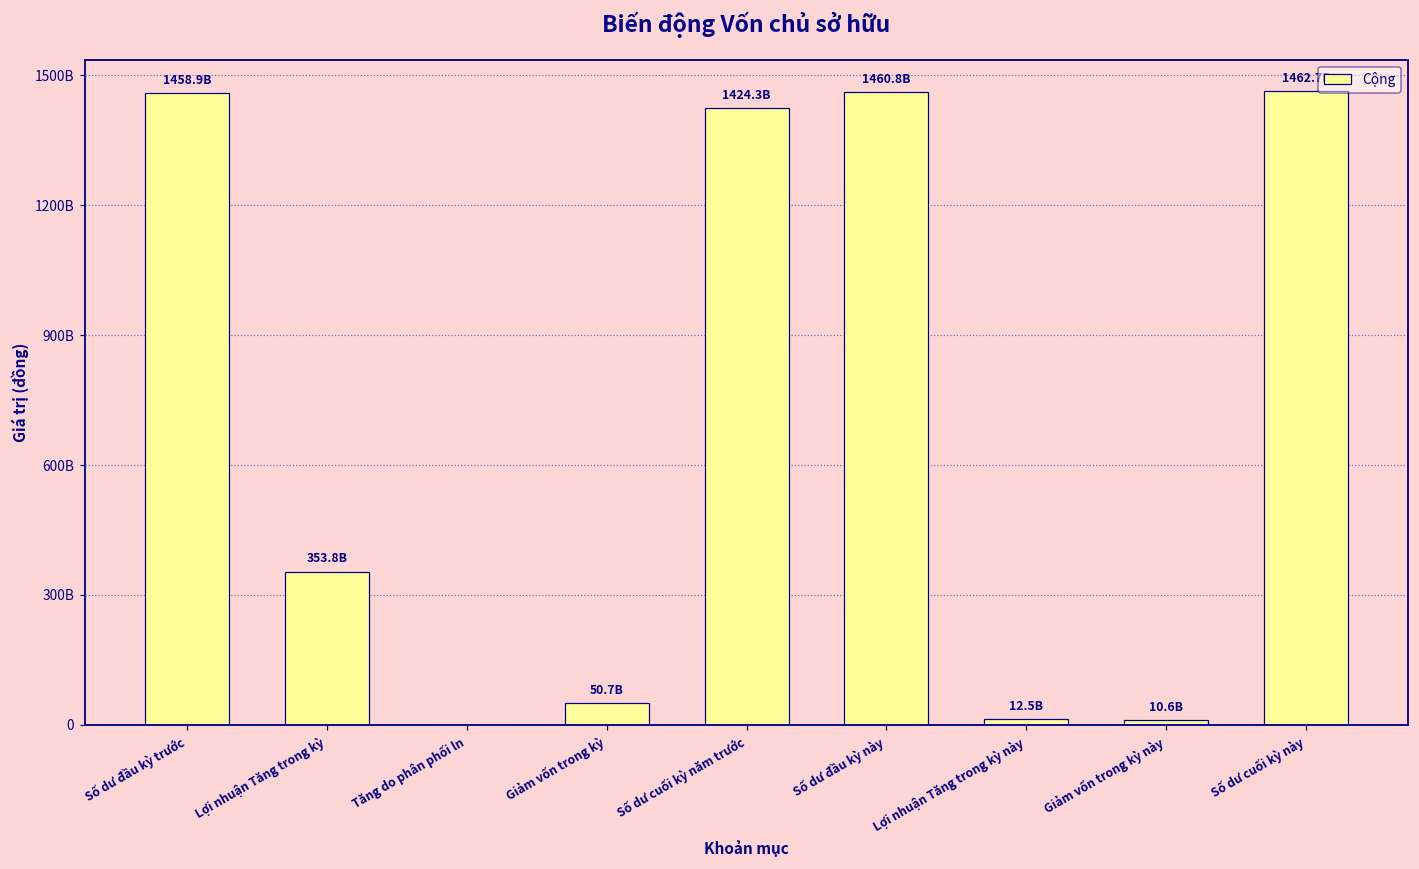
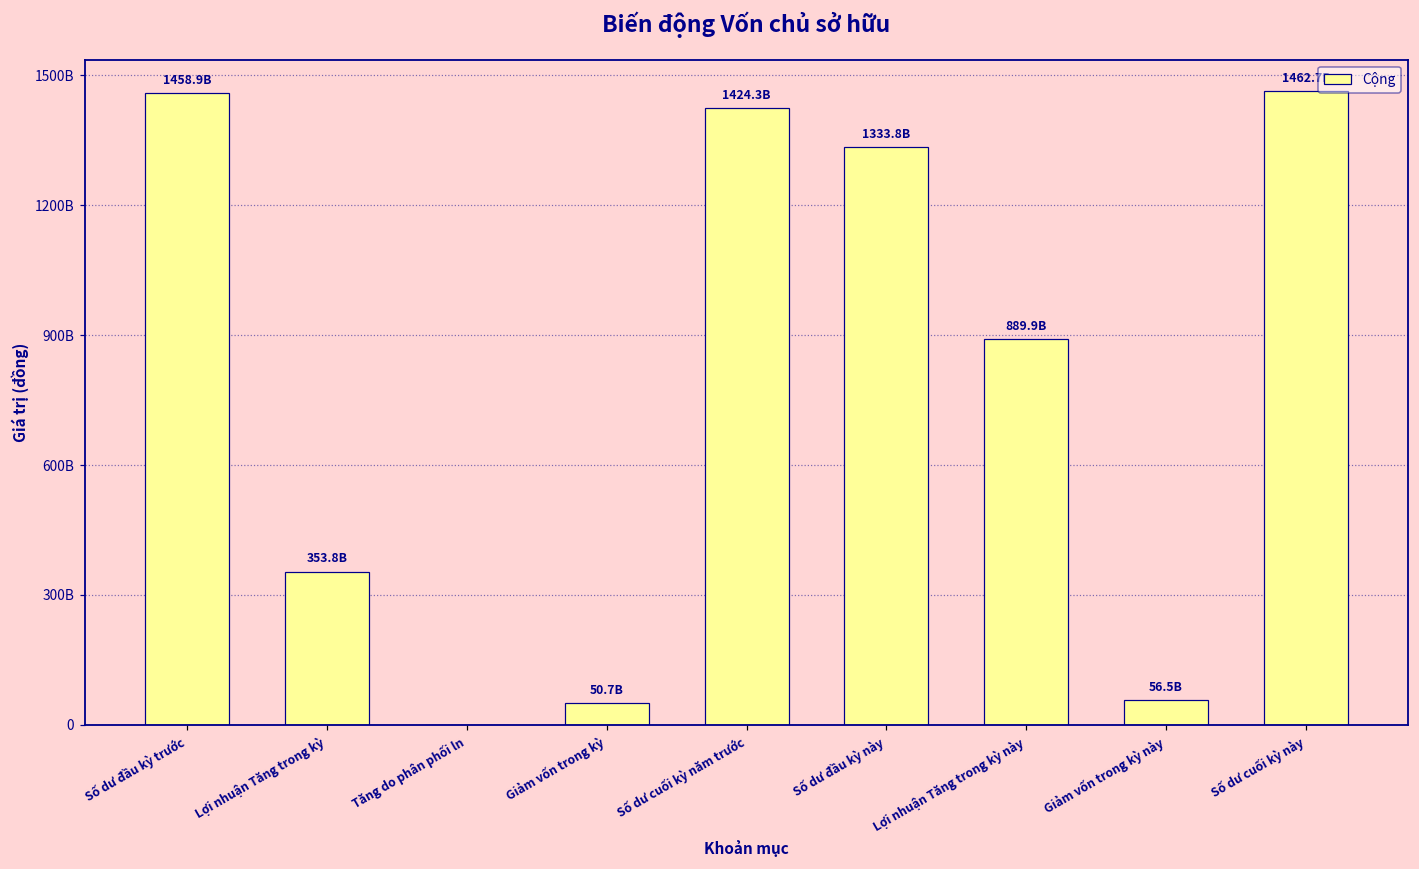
  {
    "Số dư đầu kỳ trước": "1458.9B",
    "Lợi nhuận Tăng trong kỳ": "353.8B",
    "Giảm vốn trong kỳ": "50.7B",
    "Số dư cuối kỳ năm trước": "1424.3B",
-   "Số dư đầu kỳ này": "1460.8B",
-   "Lợi nhuận Tăng trong kỳ này": "12.5B",
-   "Giảm vốn trong kỳ này": "10.6B"
+   "Số dư đầu kỳ này": "1333.8B",
+   "Lợi nhuận Tăng trong kỳ này": "889.9B",
+   "Giảm vốn trong kỳ này": "56.5B"
  }
